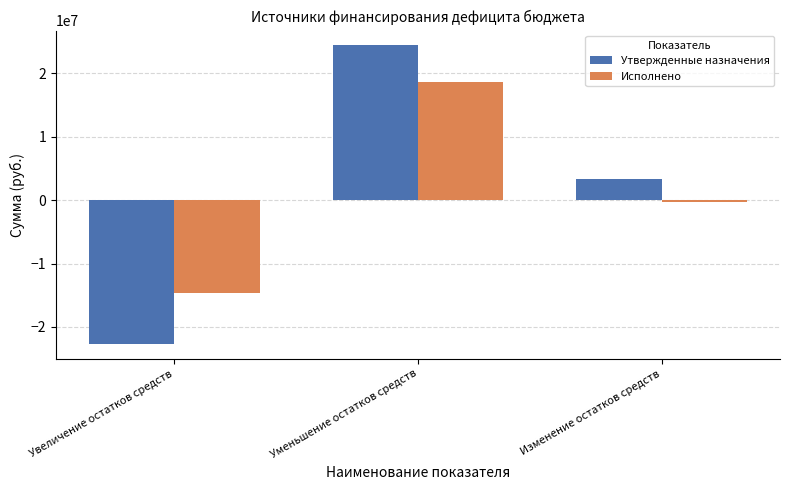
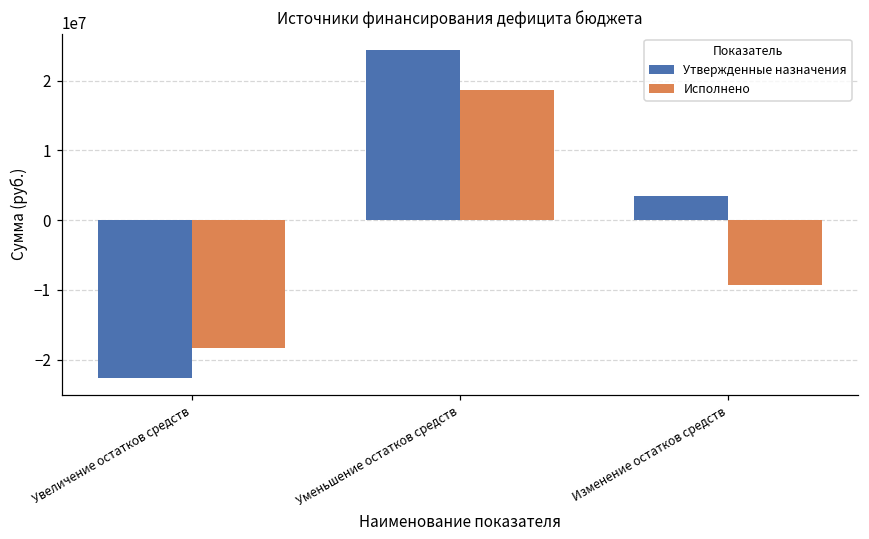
  {
    "Утвержденные назначения": {
      "Увеличение остатков средств": -23000000,
      "Уменьшение остатков средств": 24000000,
      "Изменение остатков средств": 3000000
    },
    "Исполнено": {
-     "Увеличение остатков средств": -15000000,
+     "Увеличение остатков средств": -18000000,
      "Уменьшение остатков средств": 19000000,
-     "Изменение остатков средств": 0
+     "Изменение остатков средств": -9000000
    }
  }
